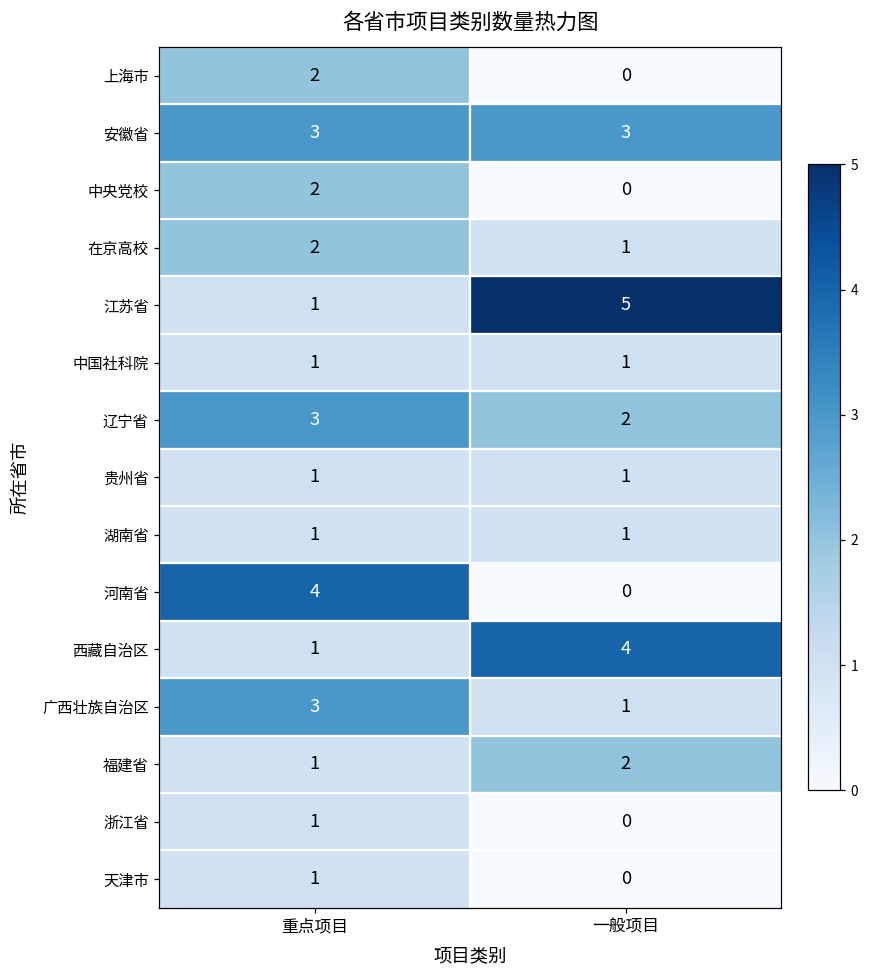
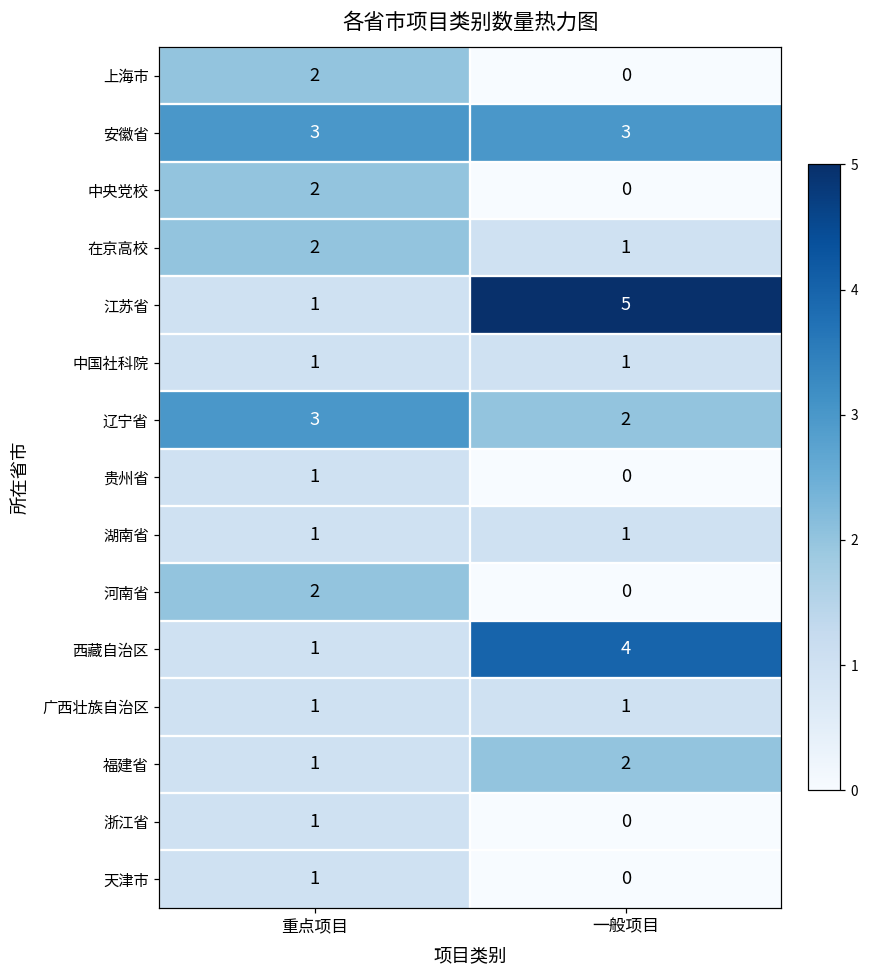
  {
    "上海市": {
      "重点项目": 2,
      "一般项目": 0
    },
    "安徽省": {
      "重点项目": 3,
      "一般项目": 3
    },
    "中央党校": {
      "重点项目": 2,
      "一般项目": 0
    },
    "在京高校": {
      "重点项目": 2,
      "一般项目": 1
    },
    "江苏省": {
      "重点项目": 1,
      "一般项目": 5
    },
    "中国社科院": {
      "重点项目": 1,
      "一般项目": 1
    },
    "辽宁省": {
      "重点项目": 3,
      "一般项目": 2
    },
    "贵州省": {
      "重点项目": 1,
-     "一般项目": 1
+     "一般项目": 0
    },
    "湖南省": {
      "重点项目": 1,
      "一般项目": 1
    },
    "河南省": {
-     "重点项目": 4,
+     "重点项目": 2,
      "一般项目": 0
    },
    "西藏自治区": {
      "重点项目": 1,
      "一般项目": 4
    },
    "广西壮族自治区": {
-     "重点项目": 3,
+     "重点项目": 1,
      "一般项目": 1
    },
    "福建省": {
      "重点项目": 1,
      "一般项目": 2
    },
    "浙江省": {
      "重点项目": 1,
      "一般项目": 0
    },
    "天津市": {
      "重点项目": 1,
      "一般项目": 0
    }
  }
